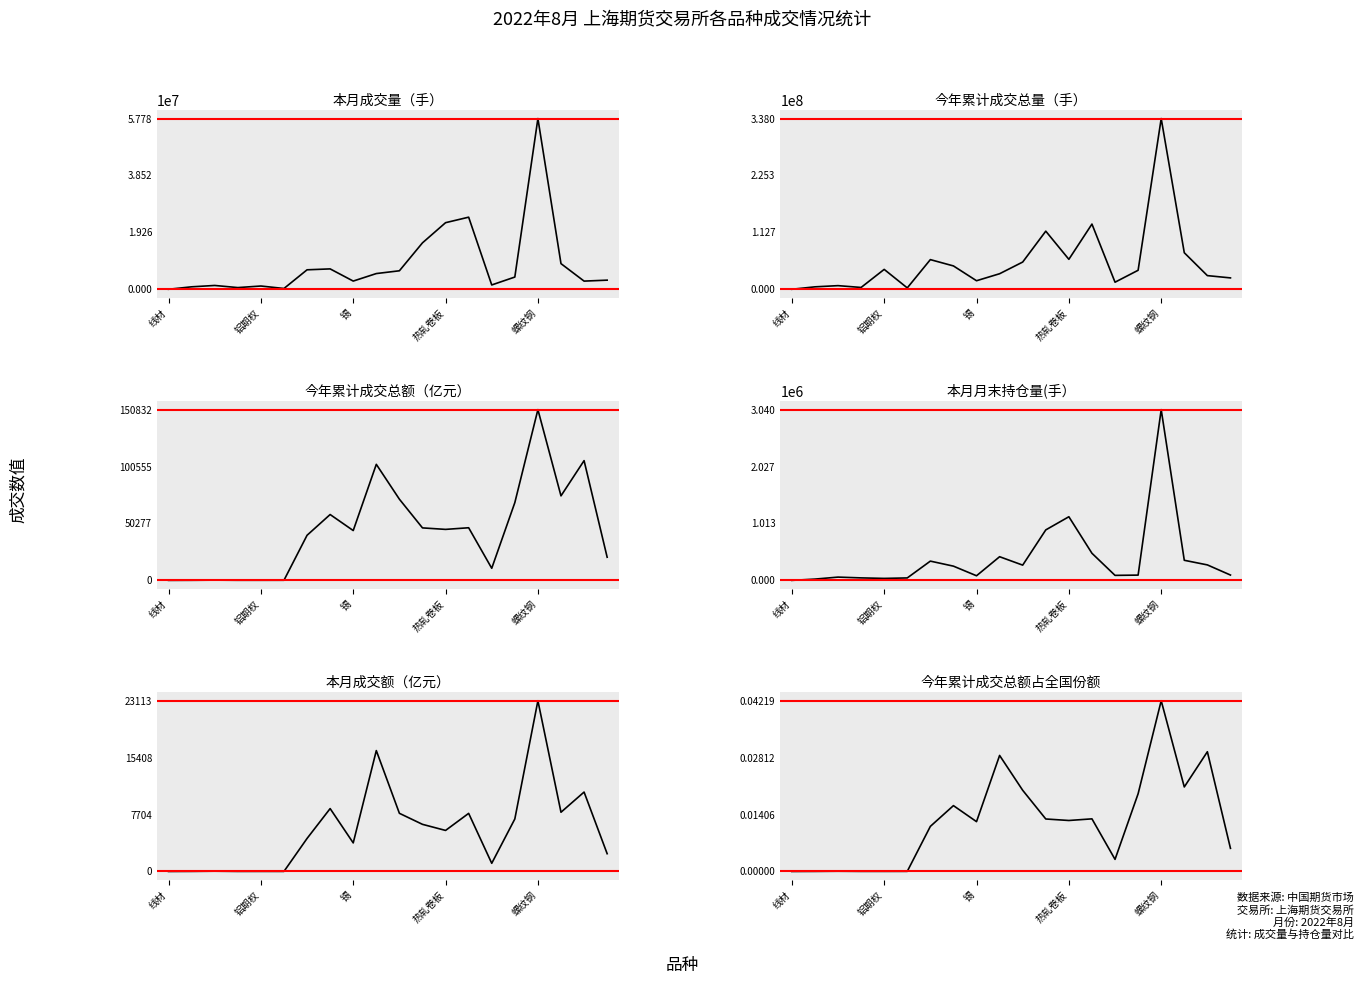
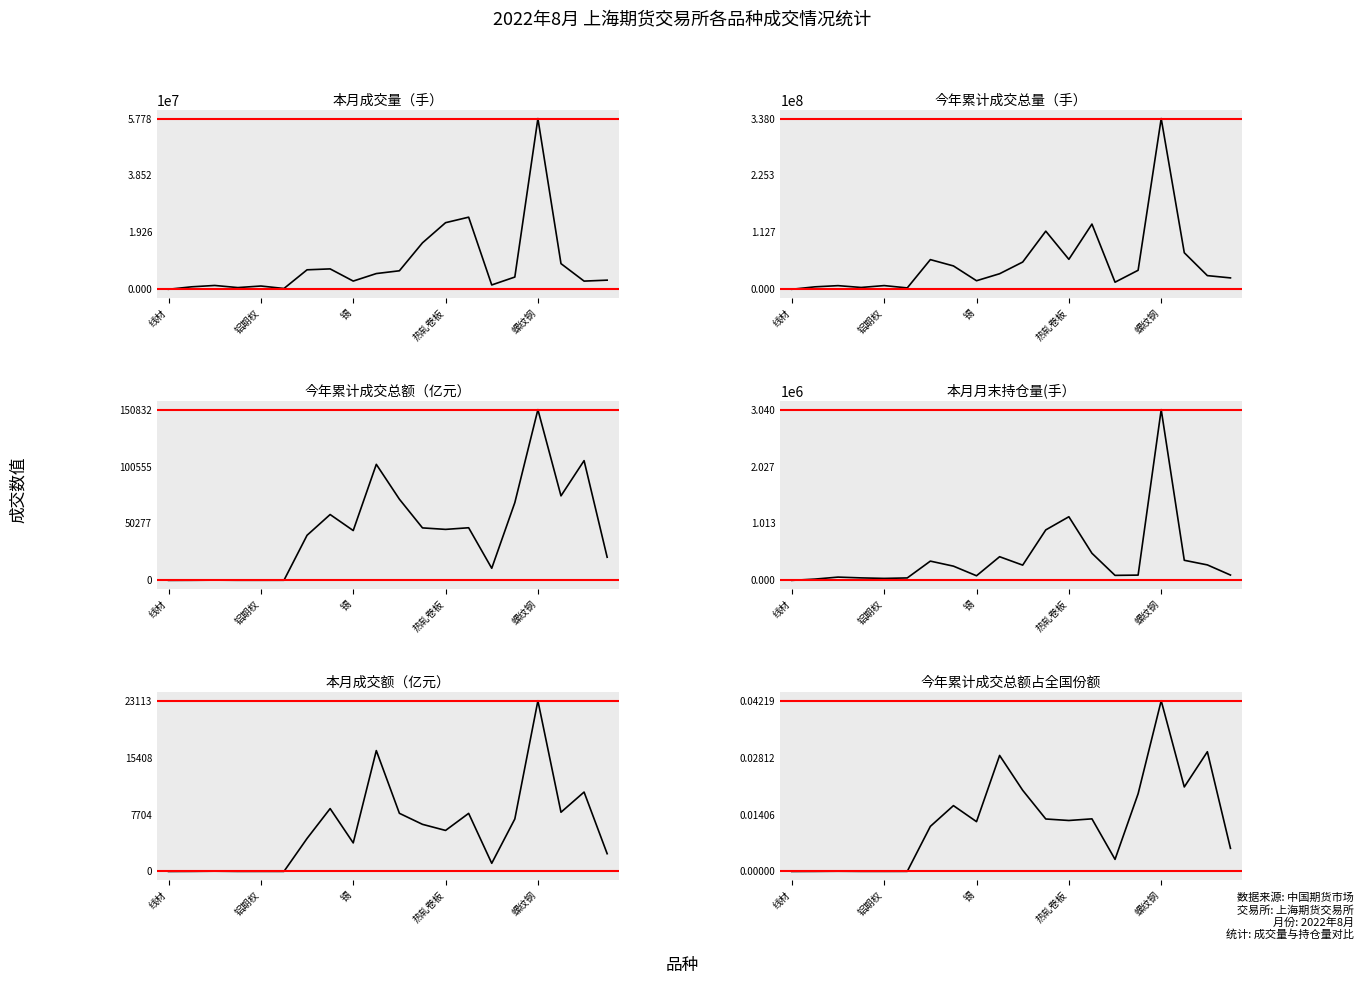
  {
    "本月成交量（手）": {
      "线材": 0,
      "铝期权": 1000000,
      "锡": 3000000,
      "热轧卷板": 23000000,
      "螺纹钢": 58000000
    },
    "今年累计成交总量（手）": {
      "线材": 0,
-     "铝期权": 40000000,
+     "铝期权": 10000000,
      "锡": 20000000,
      "热轧卷板": 60000000,
      "螺纹钢": 340000000
    },
    "今年累计成交总额（亿元）": {
      "线材": 0,
      "铝期权": 0,
      "锡": 44000,
      "热轧卷板": 45000,
      "螺纹钢": 151000
    },
    "本月月末持仓量(手）": {
      "线材": 0,
      "铝期权": 0,
      "锡": 100000,
      "热轧卷板": 1100000,
      "螺纹钢": 3000000
    },
    "本月成交额（亿元）": {
      "线材": 0,
      "铝期权": 0,
      "锡": 4000,
      "热轧卷板": 6000,
      "螺纹钢": 23000
    },
    "今年累计成交总额占全国份额": {
      "线材": 0.000,
      "铝期权": 0.000,
      "锡": 0.012,
      "热轧卷板": 0.013,
      "螺纹钢": 0.042
    }
  }
